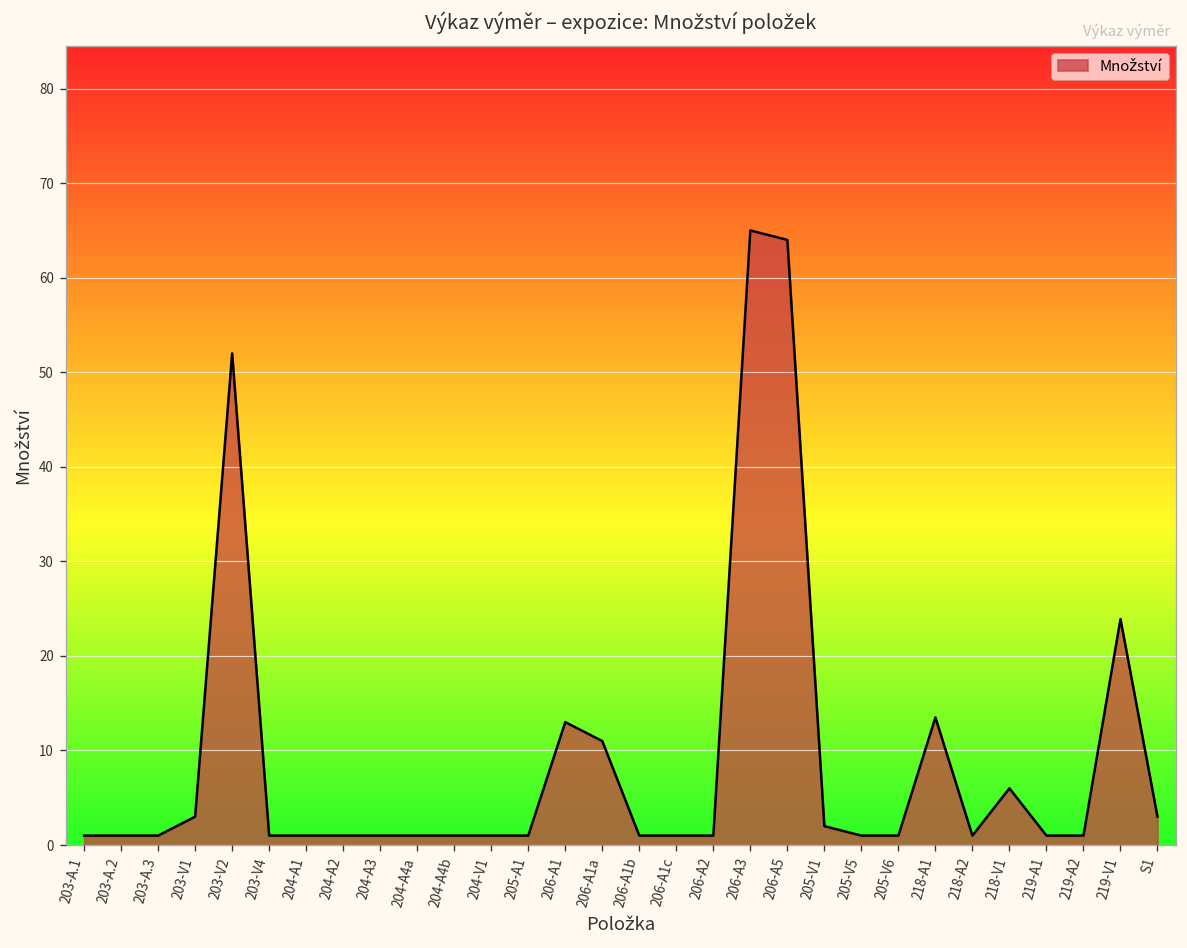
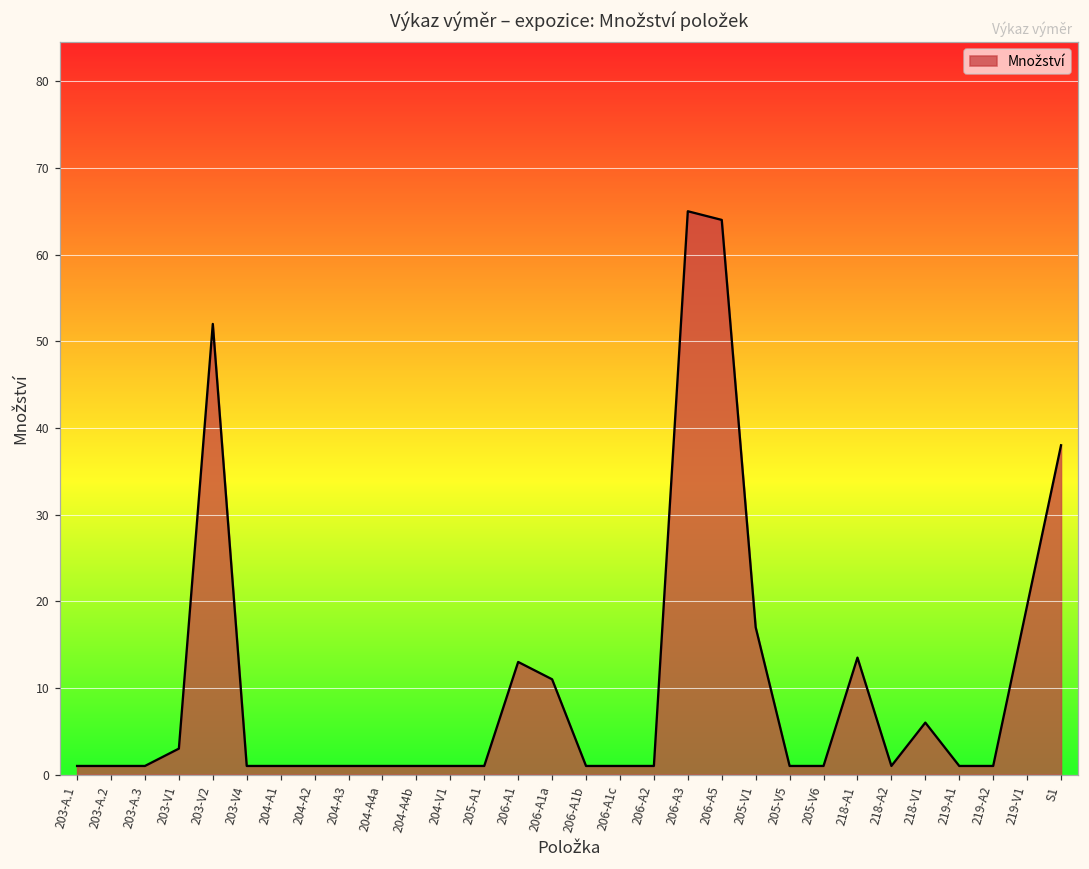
  {
    "203-A.1": 1,
    "203-A.2": 1,
    "203-A.3": 1,
    "203-V1": 3,
    "203-V2": 52,
    "203-V4": 1,
    "204-A1": 1,
    "204-A2": 1,
    "204-A3": 1,
    "204-A4a": 1,
    "204-A4b": 1,
    "204-V1": 1,
    "205-A1": 1,
    "206-A1": 13,
    "206-A1a": 11,
    "206-A1b": 1,
    "206-A1c": 1,
    "206-A2": 1,
    "206-A3": 65,
    "206-A5": 64,
-   "205-V1": 2,
+   "205-V1": 17,
    "205-V5": 1,
    "205-V6": 1,
    "218-A1": 14,
    "218-A2": 1,
    "218-V1": 6,
    "219-A1": 1,
    "219-A2": 1,
-   "219-V1": 24,
-   "S1": 3
+   "219-V1": 20,
+   "S1": 38
  }
